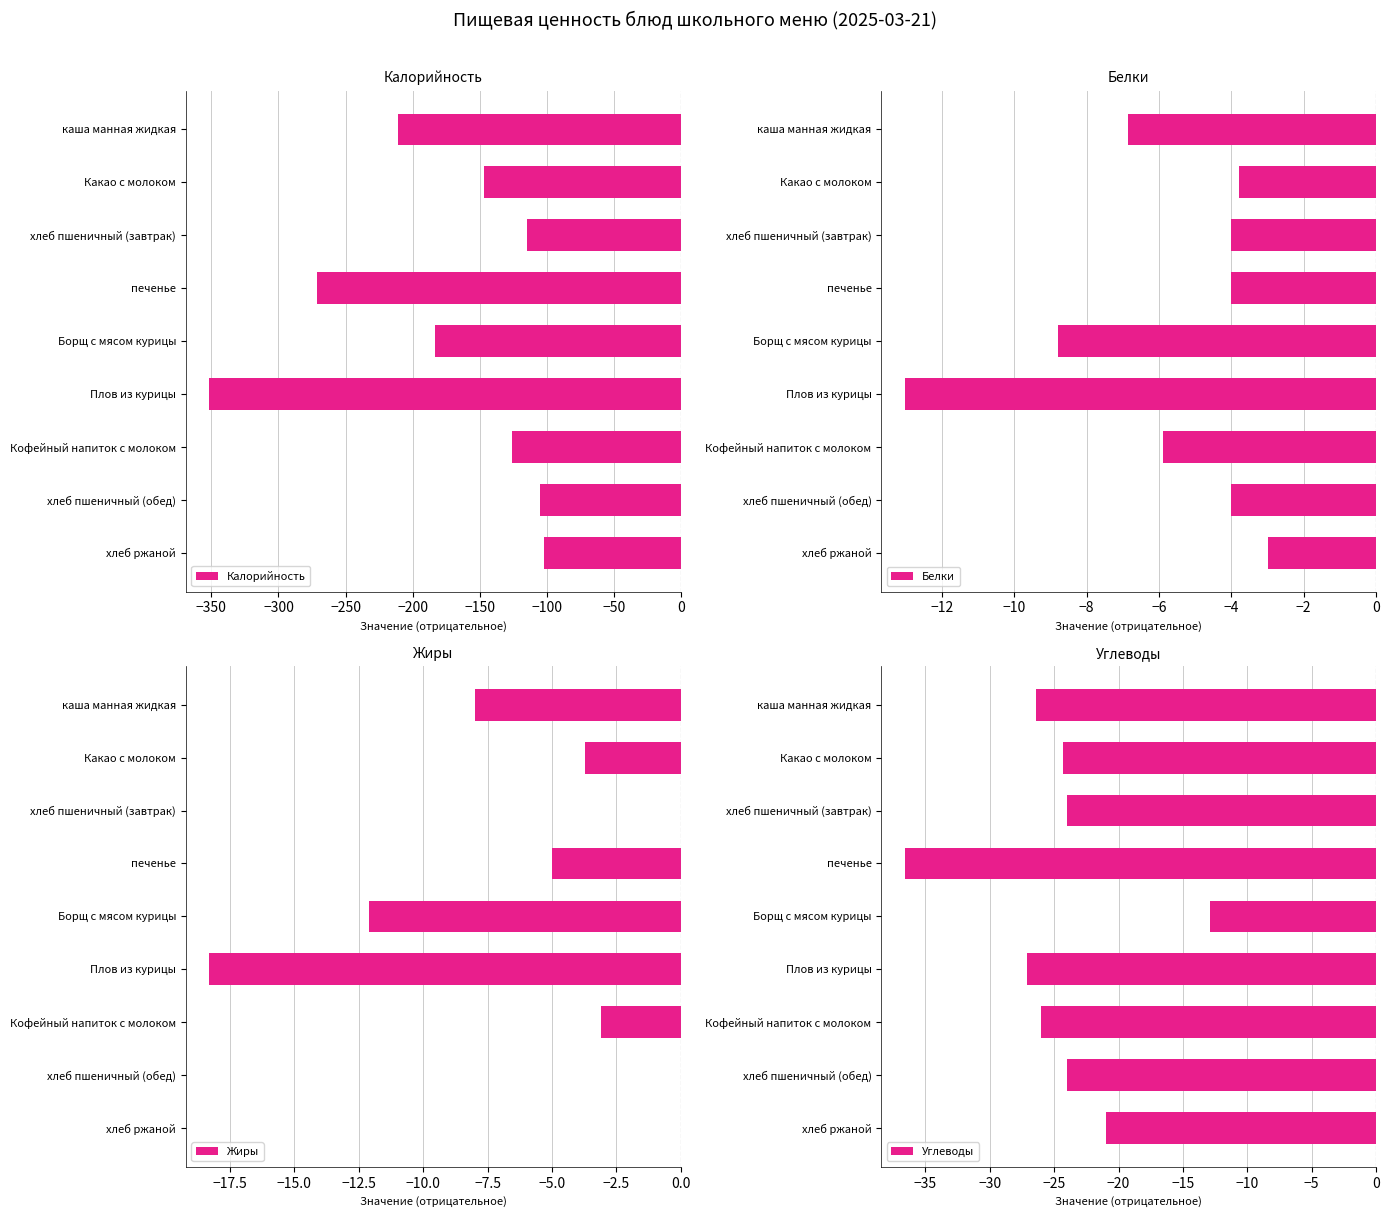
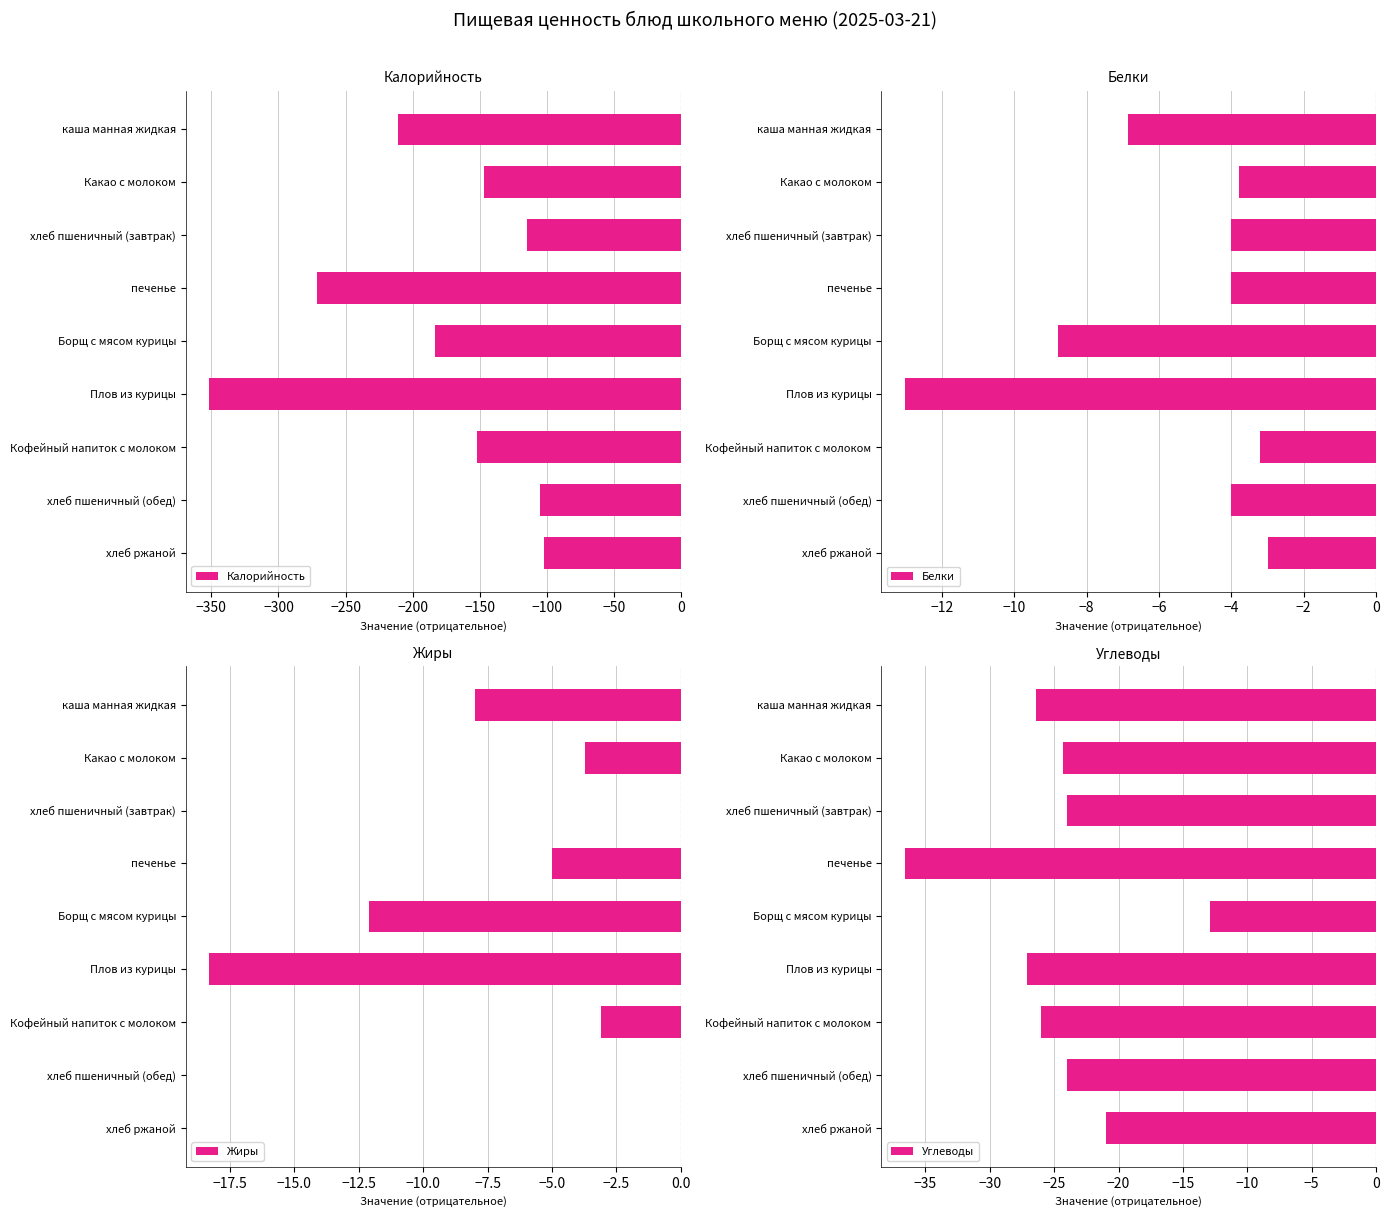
  {
    "Калорийность": {
      "каша манная жидкая": -211,
      "Какао с молоком": -147,
      "хлеб пшеничный (завтрак)": -115,
      "печенье": -272,
      "Борщ с мясом курицы": -183,
      "Плов из курицы": -352,
-     "Кофейный напиток с молоком": -126,
+     "Кофейный напиток с молоком": -152,
      "хлеб пшеничный (обед)": -105,
      "хлеб ржаной": -102
    },
    "Белки": {
      "каша манная жидкая": -6.9,
      "Какао с молоком": -3.8,
      "хлеб пшеничный (завтрак)": -4.0,
      "печенье": -4.0,
      "Борщ с мясом курицы": -8.8,
      "Плов из курицы": -13.0,
-     "Кофейный напиток с молоком": -5.9,
+     "Кофейный напиток с молоком": -3.2,
      "хлеб пшеничный (обед)": -4.0,
      "хлеб ржаной": -3.0
    },
    "Жиры": {
      "каша манная жидкая": -8.0,
      "Какао с молоком": -3.7,
      "хлеб пшеничный (завтрак)": 0.0,
      "печенье": -5.0,
      "Борщ с мясом курицы": -12.1,
      "Плов из курицы": -18.3,
      "Кофейный напиток с молоком": -3.1,
      "хлеб пшеничный (обед)": 0.0,
      "хлеб ржаной": 0.0
    },
    "Углеводы": {
      "каша манная жидкая": -26.4,
      "Какао с молоком": -24.3,
      "хлеб пшеничный (завтрак)": -24.0,
      "печенье": -36.6,
      "Борщ с мясом курицы": -12.9,
      "Плов из курицы": -27.1,
      "Кофейный напиток с молоком": -26.0,
      "хлеб пшеничный (обед)": -24.0,
      "хлеб ржаной": -21.0
    }
  }
